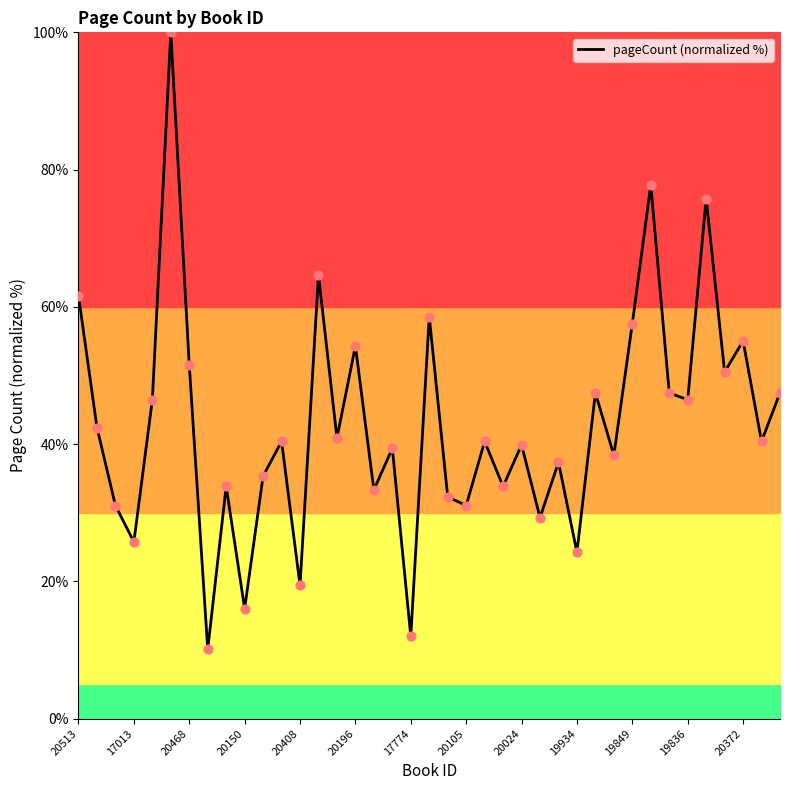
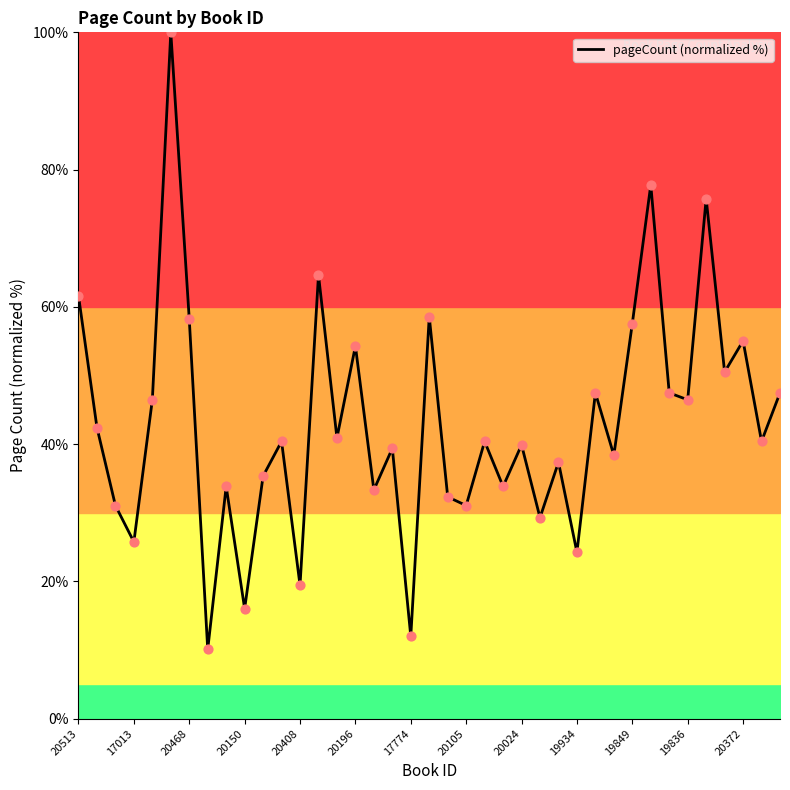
  {
    "pageCount (normalized %)": {
      "20513": "62%",
      "17013": "26%",
-     "20468": "52%",
+     "20468": "58%",
      "20150": "16%",
      "20408": "19%",
      "20196": "54%",
      "17774": "12%",
      "20105": "31%",
      "20024": "40%",
      "19934": "24%",
      "19849": "58%",
      "19836": "46%",
      "20372": "55%"
    }
  }
